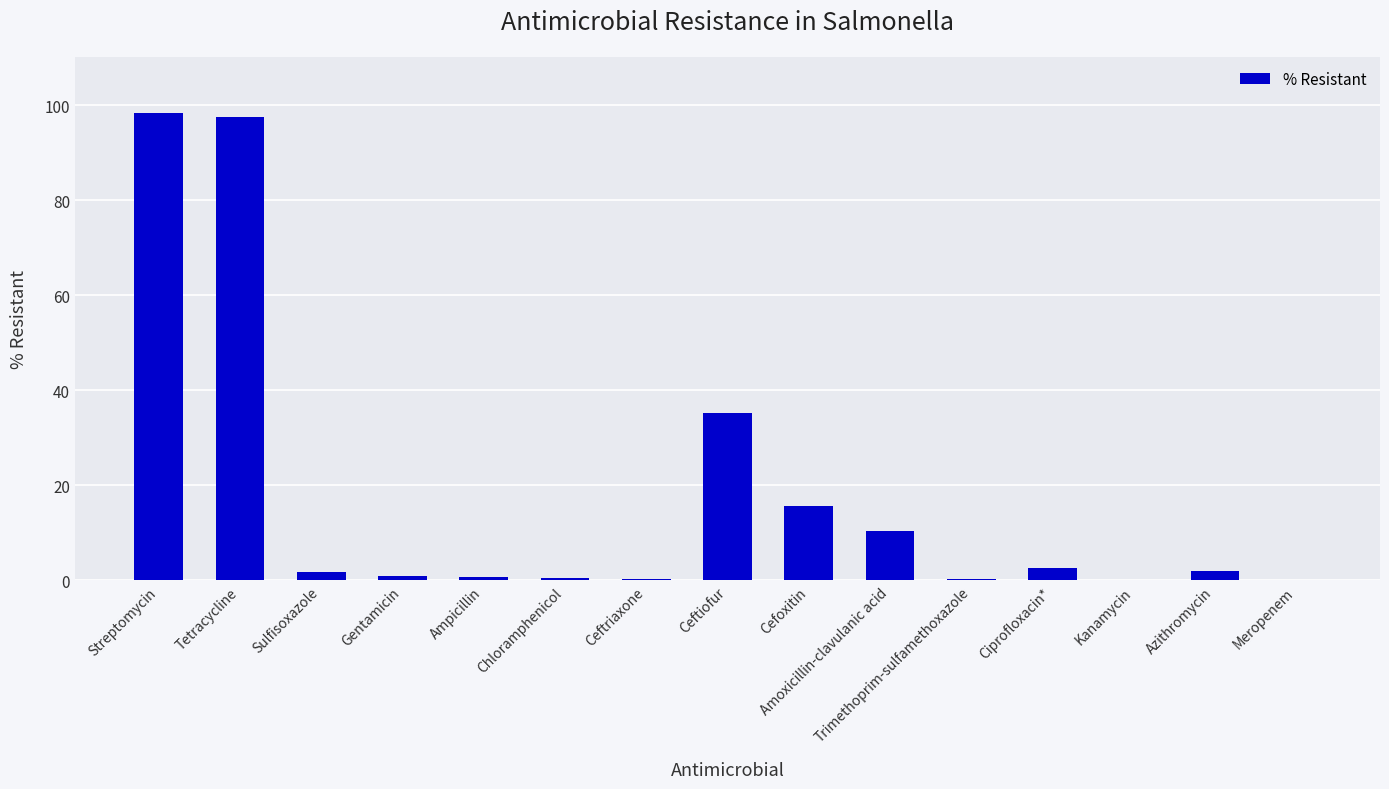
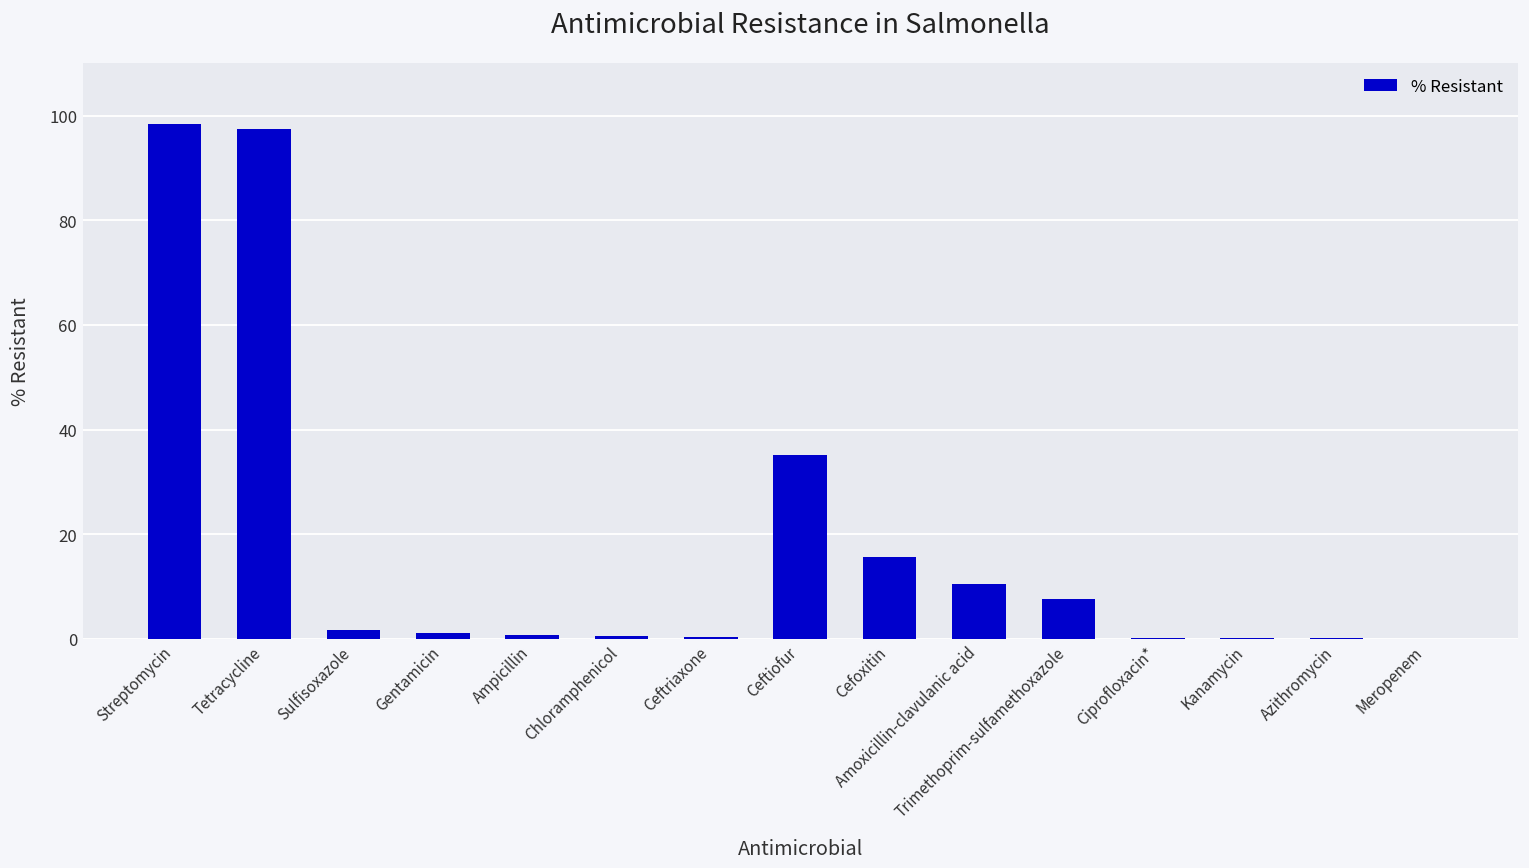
  {
    "Streptomycin": 98,
    "Tetracycline": 98,
    "Sulfisoxazole": 2,
    "Gentamicin": 1,
    "Ampicillin": 1,
    "Ceftiofur": 35,
    "Cefoxitin": 16,
    "Amoxicillin-clavulanic acid": 10,
-   "Trimethoprim-sulfamethoxazole": 0,
-   "Ciprofloxacin*": 3,
-   "Azithromycin": 2,
+   "Trimethoprim-sulfamethoxazole": 8,
+   "Ciprofloxacin*": 0,
+   "Azithromycin": 0,
    "Meropenem": 0
  }
